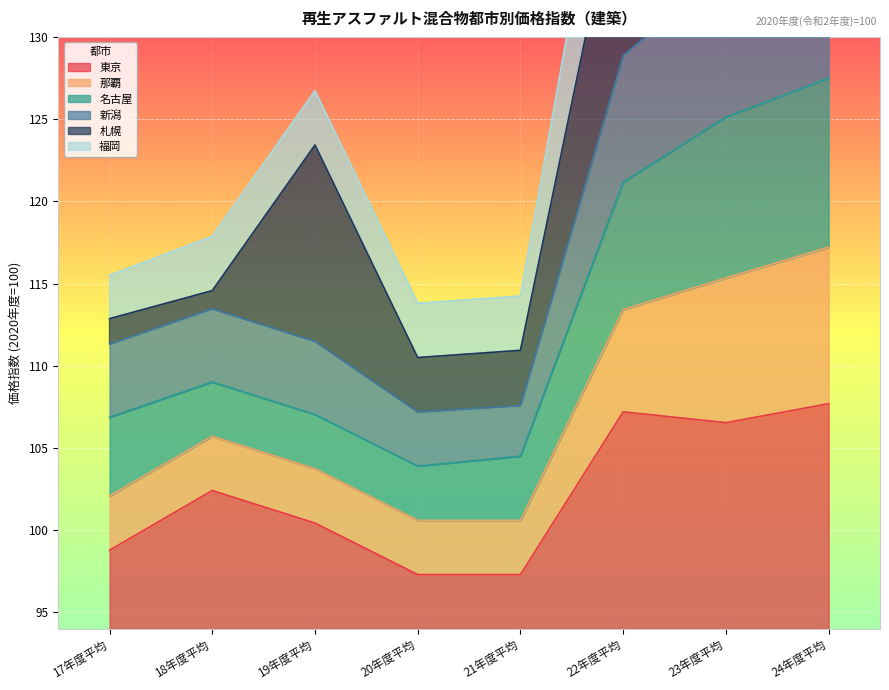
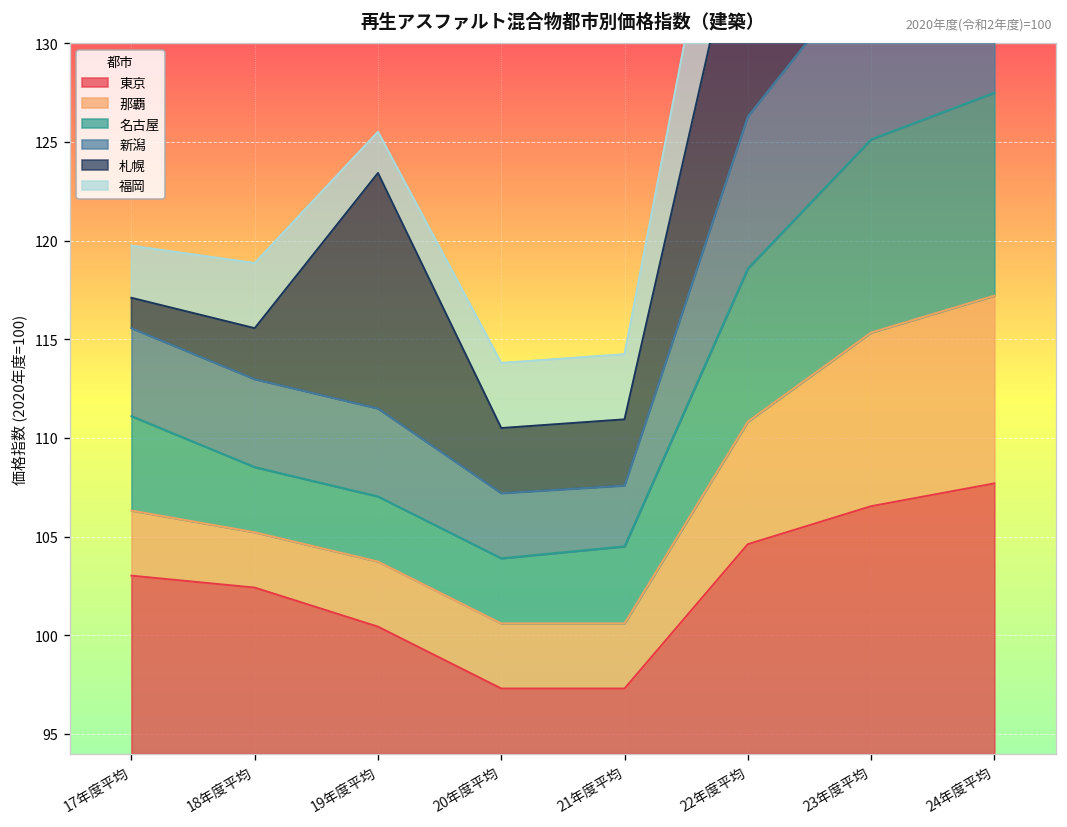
  {
    "東京": {
-     "17年度平均": 98.8,
+     "17年度平均": 103.0,
      "18年度平均": 102.4,
      "19年度平均": 100.4,
      "20年度平均": 97.3,
      "21年度平均": 97.3,
-     "22年度平均": 107.2,
+     "22年度平均": 104.6,
      "23年度平均": 106.5,
      "24年度平均": 107.7
    },
    "那覇": {
      "17年度平均": 3.3,
-     "18年度平均": 3.3,
+     "18年度平均": 2.8,
      "22年度平均": 6.2
    },
    "札幌": {
      "17年度平均": 1.5,
-     "18年度平均": 1.1
+     "18年度平均": 2.6
    },
    "福岡": {
      "17年度平均": 2.6,
      "18年度平均": 3.3,
-     "19年度平均": 3.3
+     "19年度平均": 2.1
    }
  }
